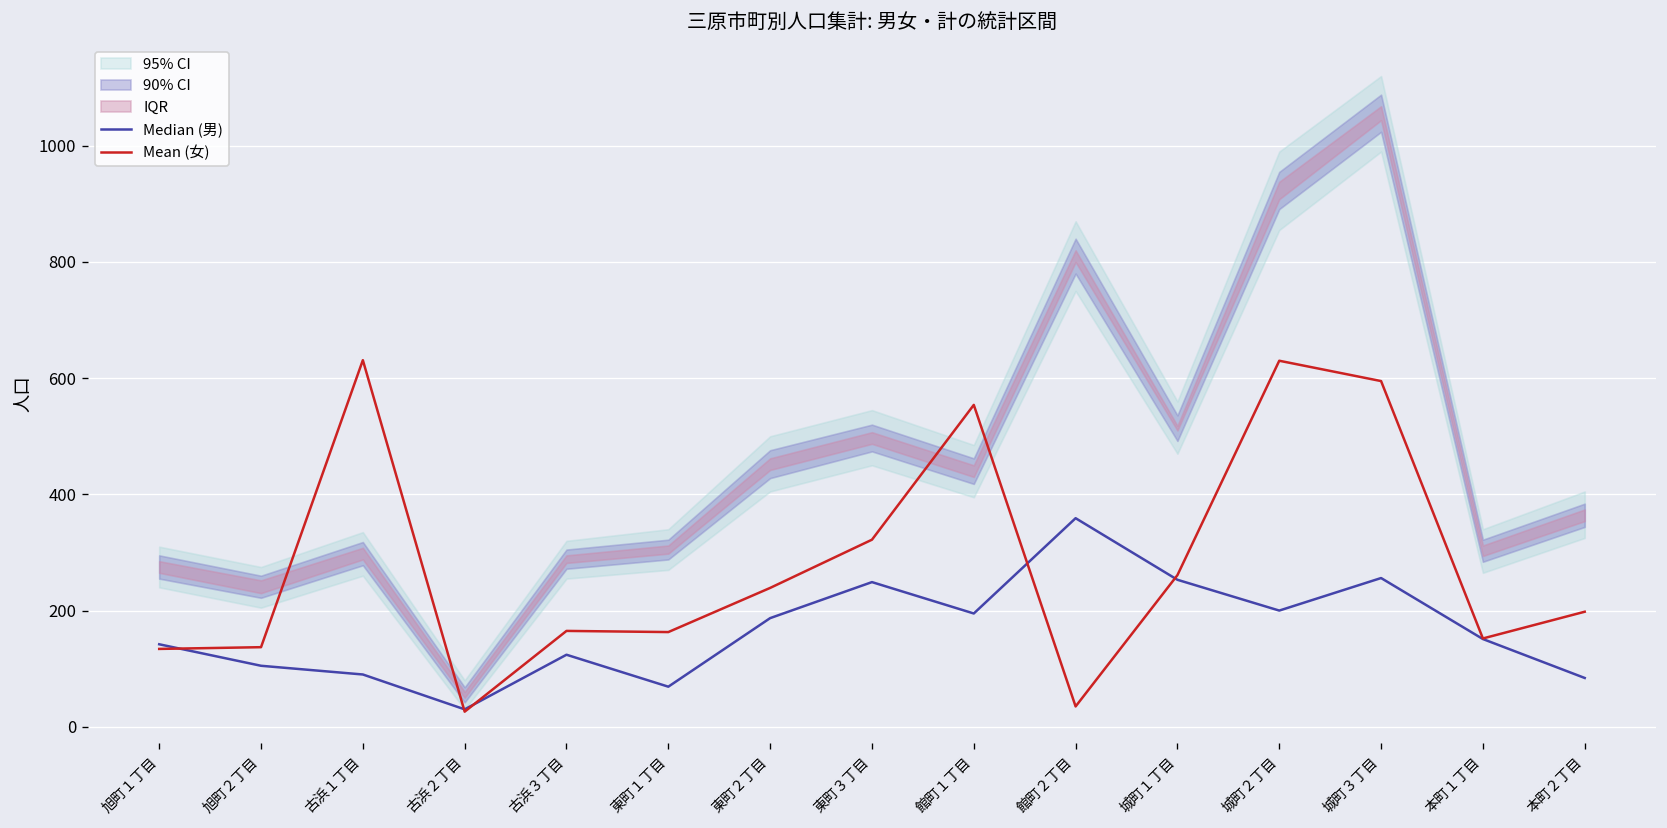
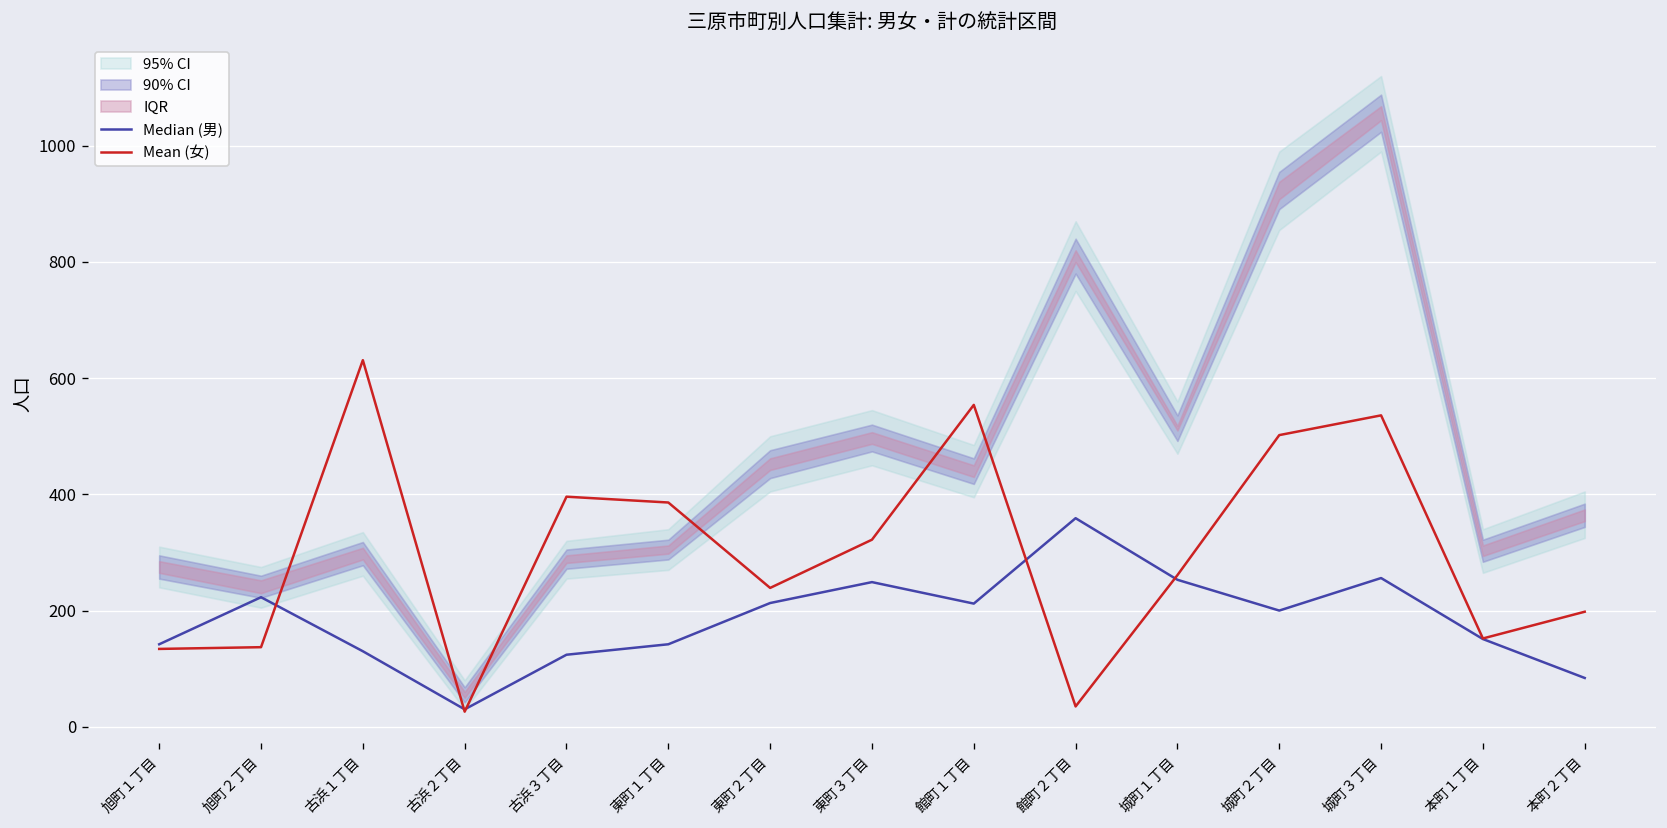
  {
    "Median (男)": {
      "旭町１丁目": 140,
-     "旭町２丁目": 110,
-     "古浜１丁目": 90,
+     "旭町２丁目": 220,
+     "古浜１丁目": 130,
      "古浜３丁目": 120,
-     "東町１丁目": 70,
-     "東町２丁目": 190,
+     "東町１丁目": 140,
+     "東町２丁目": 210,
      "東町３丁目": 250,
-     "館町１丁目": 200,
+     "館町１丁目": 210,
      "館町２丁目": 360,
      "城町１丁目": 250,
      "城町２丁目": 200,
      "城町３丁目": 260,
      "本町２丁目": 80
    },
    "Mean (女)": {
      "旭町１丁目": 130,
      "旭町２丁目": 140,
      "古浜１丁目": 630,
-     "古浜３丁目": 170,
-     "東町１丁目": 160,
+     "古浜３丁目": 400,
+     "東町１丁目": 390,
      "東町２丁目": 240,
      "東町３丁目": 320,
      "館町１丁目": 550,
      "館町２丁目": 40,
      "城町１丁目": 260,
-     "城町２丁目": 630,
-     "城町３丁目": 600,
+     "城町２丁目": 500,
+     "城町３丁目": 540,
      "本町２丁目": 200
    }
  }
